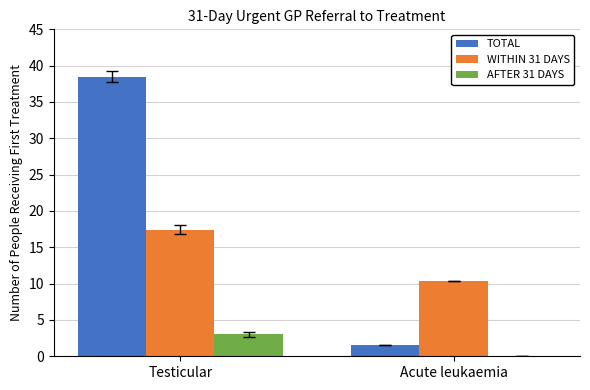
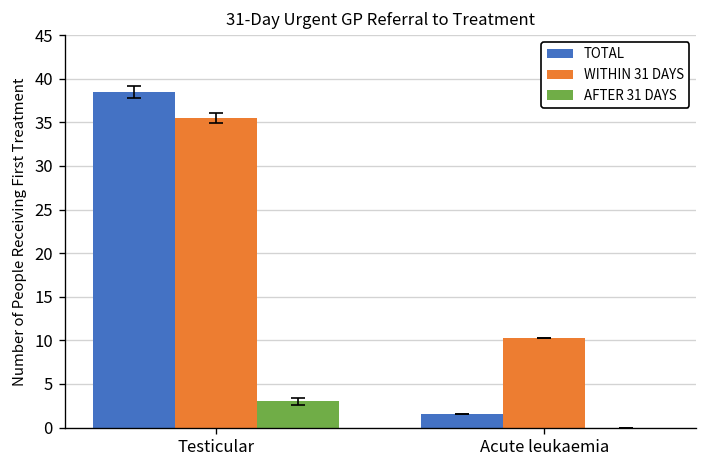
  {
    "WITHIN 31 DAYS": {
-     "Testicular": 17,
+     "Testicular": 36,
      "Acute leukaemia": 10
    },
    "AFTER 31 DAYS": {
      "Testicular": 3,
      "Acute leukaemia": 0
    }
  }
